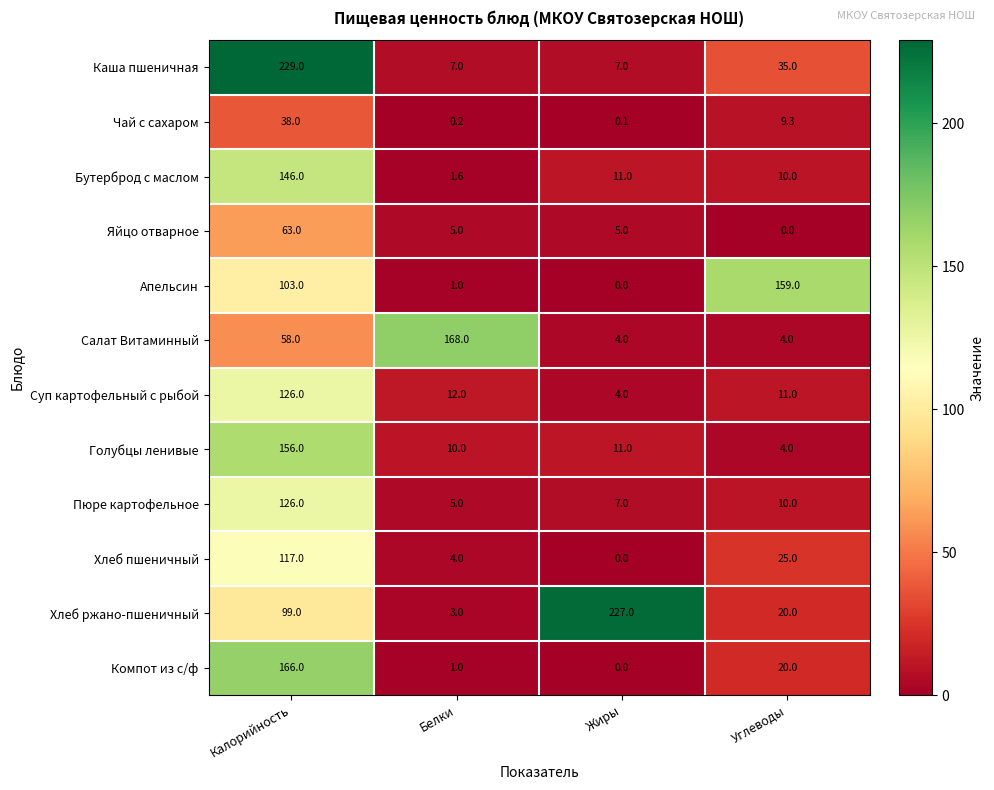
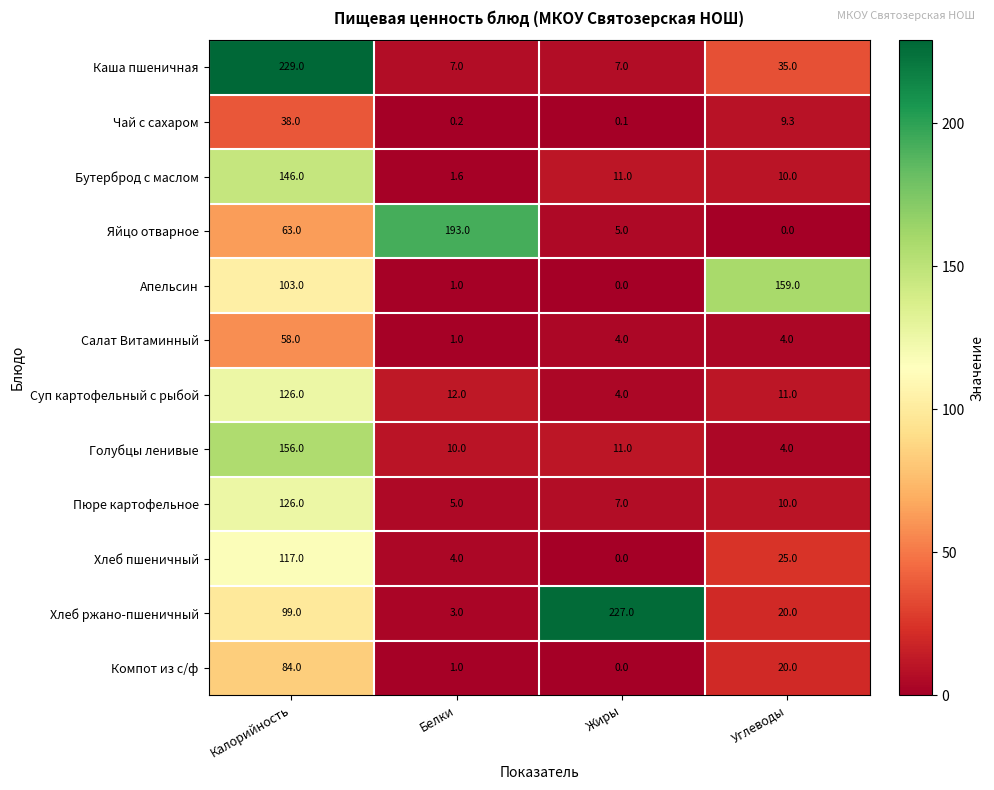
  {
    "Каша пшеничная": {
      "Калорийность": 229.0,
      "Белки": 7.0,
      "Жиры": 7.0,
      "Углеводы": 35.0
    },
    "Чай с сахаром": {
      "Калорийность": 38.0,
      "Белки": 0.2,
      "Жиры": 0.1,
      "Углеводы": 9.3
    },
    "Бутерброд с маслом": {
      "Калорийность": 146.0,
      "Белки": 1.6,
      "Жиры": 11.0,
      "Углеводы": 10.0
    },
    "Яйцо отварное": {
      "Калорийность": 63.0,
-     "Белки": 5.0,
+     "Белки": 193.0,
      "Жиры": 5.0,
      "Углеводы": 0.0
    },
    "Апельсин": {
      "Калорийность": 103.0,
      "Белки": 1.0,
      "Жиры": 0.0,
      "Углеводы": 159.0
    },
    "Салат Витаминный": {
      "Калорийность": 58.0,
-     "Белки": 168.0,
+     "Белки": 1.0,
      "Жиры": 4.0,
      "Углеводы": 4.0
    },
    "Суп картофельный с рыбой": {
      "Калорийность": 126.0,
      "Белки": 12.0,
      "Жиры": 4.0,
      "Углеводы": 11.0
    },
    "Голубцы ленивые": {
      "Калорийность": 156.0,
      "Белки": 10.0,
      "Жиры": 11.0,
      "Углеводы": 4.0
    },
    "Пюре картофельное": {
      "Калорийность": 126.0,
      "Белки": 5.0,
      "Жиры": 7.0,
      "Углеводы": 10.0
    },
    "Хлеб пшеничный": {
      "Калорийность": 117.0,
      "Белки": 4.0,
      "Жиры": 0.0,
      "Углеводы": 25.0
    },
    "Хлеб ржано-пшеничный": {
      "Калорийность": 99.0,
      "Белки": 3.0,
      "Жиры": 227.0,
      "Углеводы": 20.0
    },
    "Компот из с/ф": {
-     "Калорийность": 166.0,
+     "Калорийность": 84.0,
      "Белки": 1.0,
      "Жиры": 0.0,
      "Углеводы": 20.0
    }
  }
